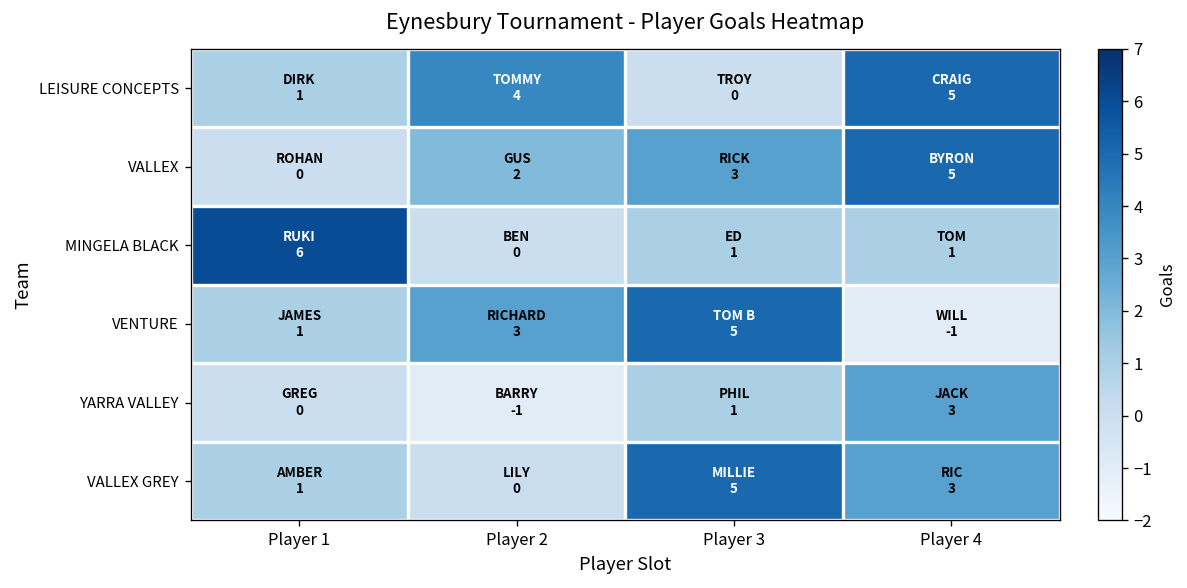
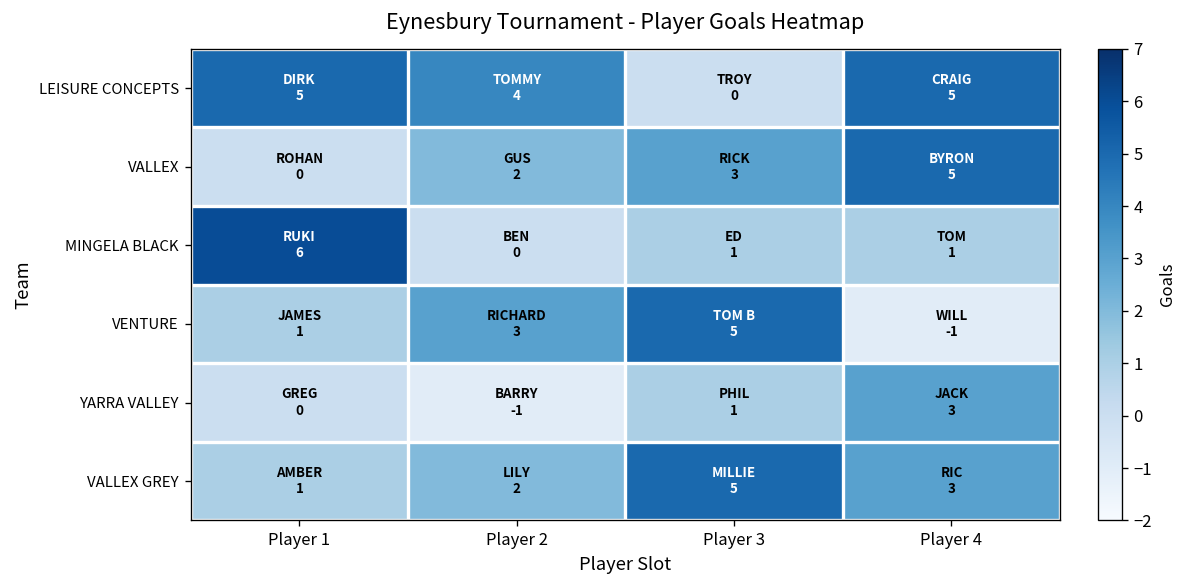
  {
    "LEISURE CONCEPTS": {
-     "Player 1": 1,
+     "Player 1": 5,
      "Player 2": 4,
      "Player 3": 0,
      "Player 4": 5
    },
    "VALLEX": {
      "Player 1": 0,
      "Player 2": 2,
      "Player 3": 3,
      "Player 4": 5
    },
    "MINGELA BLACK": {
      "Player 1": 6,
      "Player 2": 0,
      "Player 3": 1,
      "Player 4": 1
    },
    "VENTURE": {
      "Player 1": 1,
      "Player 2": 3,
      "Player 3": 5,
      "Player 4": -1
    },
    "YARRA VALLEY": {
      "Player 1": 0,
      "Player 2": -1,
      "Player 3": 1,
      "Player 4": 3
    },
    "VALLEX GREY": {
      "Player 1": 1,
-     "Player 2": 0,
+     "Player 2": 2,
      "Player 3": 5,
      "Player 4": 3
    }
  }
